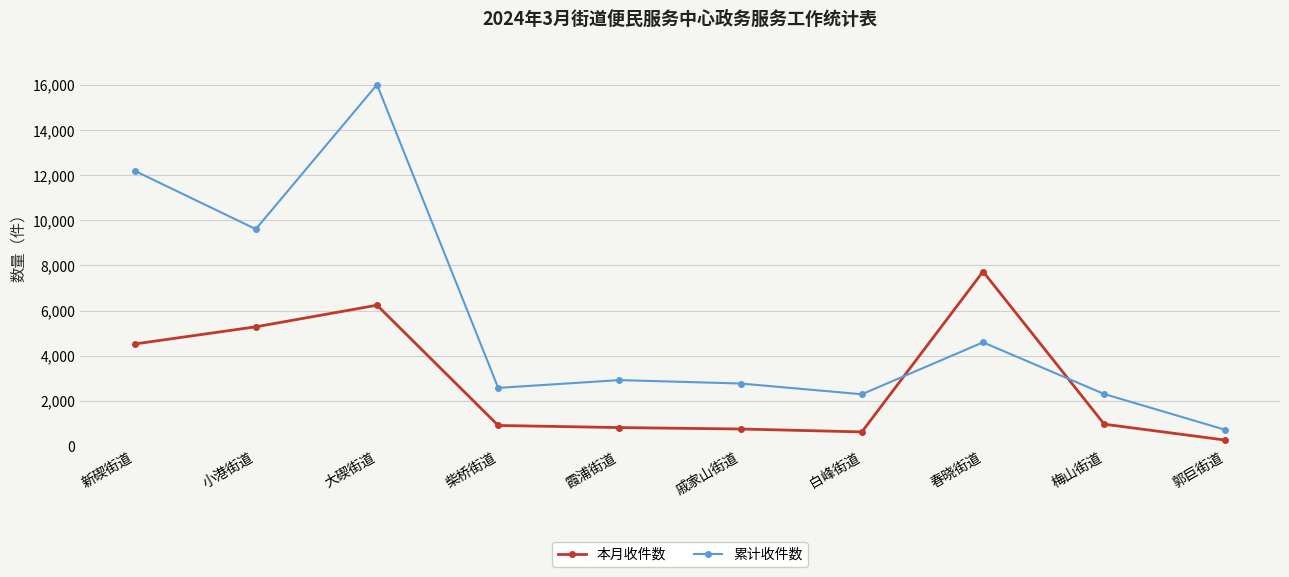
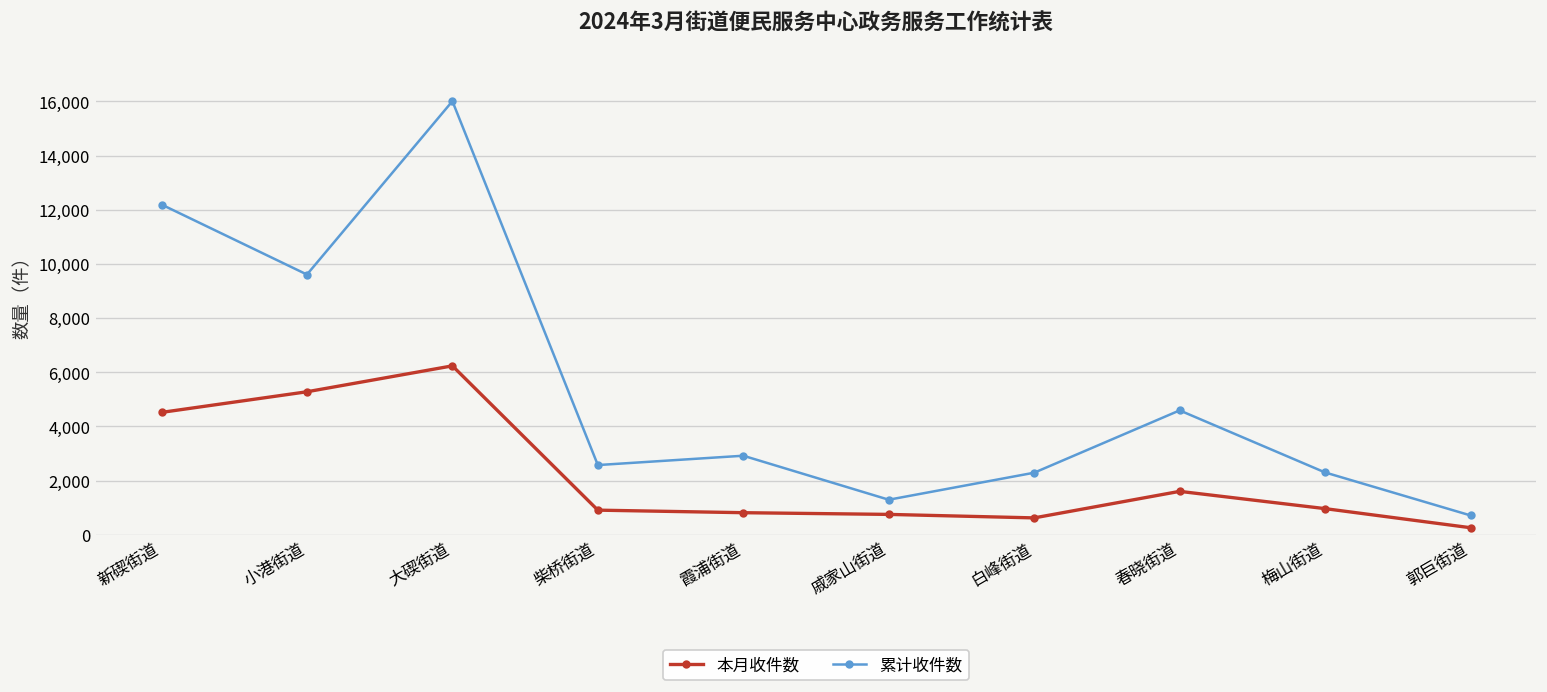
  {
    "本月收件数": {
      "新碶街道": "4,500",
      "小港街道": "5,300",
      "大碶街道": "6,200",
      "柴桥街道": "900",
      "霞浦街道": "800",
      "戚家山街道": "800",
      "白峰街道": "600",
-     "春晓街道": "7,700",
+     "春晓街道": "1,600",
      "梅山街道": "1,000",
      "郭巨街道": "300"
    },
    "累计收件数": {
      "新碶街道": "12,200",
      "小港街道": "9,600",
      "大碶街道": "16,000",
      "柴桥街道": "2,600",
      "霞浦街道": "2,900",
-     "戚家山街道": "2,800",
+     "戚家山街道": "1,300",
      "白峰街道": "2,300",
      "春晓街道": "4,600",
      "梅山街道": "2,300",
      "郭巨街道": "700"
    }
  }
